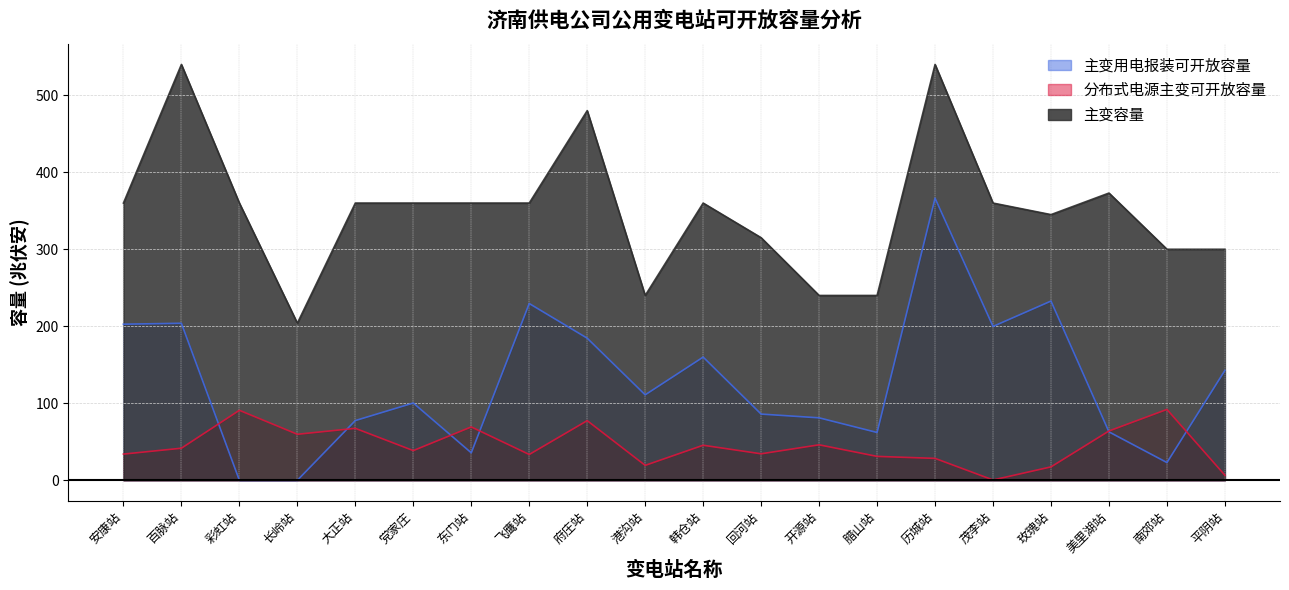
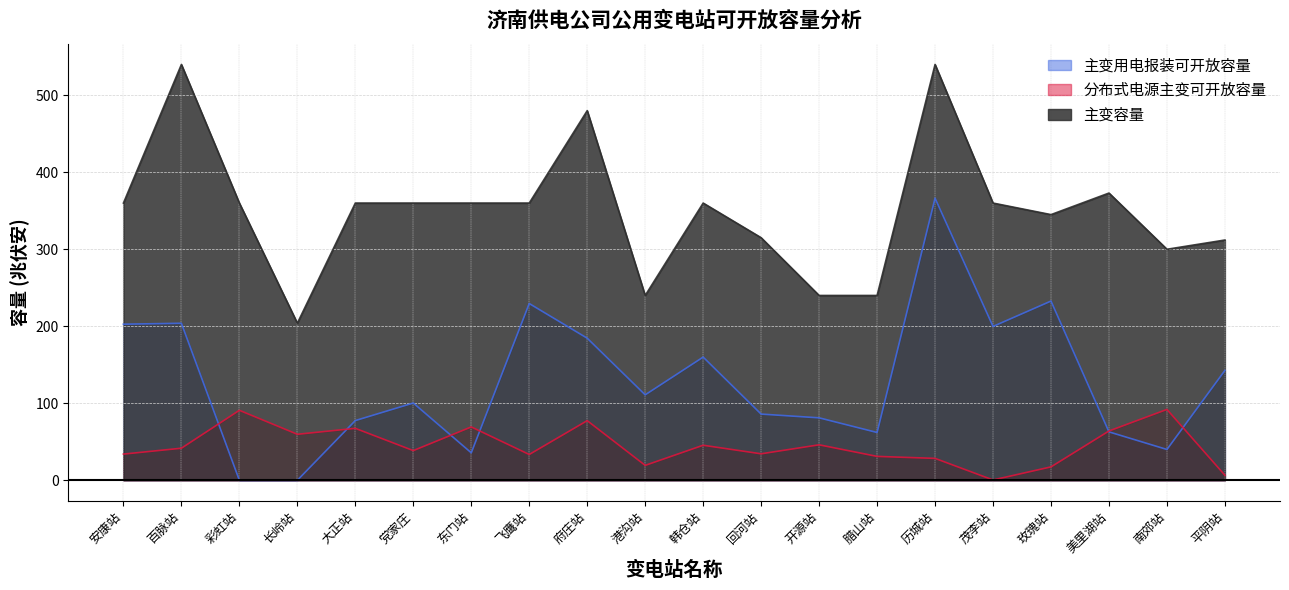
  {
    "主变用电报装可开放容量": {
      "安康站": 200,
      "百脉站": 200,
      "彩虹站": 0,
      "长岭站": 0,
      "大正站": 80,
      "党家庄": 100,
      "东门站": 40,
      "飞鹰站": 230,
      "府庄站": 180,
      "港沟站": 110,
      "韩仓站": 160,
      "回河站": 90,
      "开源站": 80,
      "腊山站": 60,
      "历城站": 370,
      "茂李站": 200,
      "玫瑰站": 230,
-     "南郊站": 20,
+     "南郊站": 40,
      "平阴站": 140
    },
    "分布式电源主变可开放容量": {
      "安康站": 30,
      "百脉站": 40,
      "彩虹站": 90,
      "长岭站": 60,
      "大正站": 70,
      "党家庄": 40,
      "东门站": 70,
      "飞鹰站": 30,
      "府庄站": 80,
      "港沟站": 20,
      "韩仓站": 50,
      "回河站": 30,
      "开源站": 50,
      "腊山站": 30,
      "历城站": 30,
      "茂李站": 0,
      "玫瑰站": 20,
      "南郊站": 90,
      "平阴站": 10
    },
    "主变容量": {
      "安康站": 360,
      "百脉站": 540,
      "彩虹站": 360,
      "长岭站": 200,
      "大正站": 360,
      "党家庄": 360,
      "东门站": 360,
      "飞鹰站": 360,
      "府庄站": 480,
      "港沟站": 240,
      "韩仓站": 360,
      "回河站": 320,
      "开源站": 240,
      "腊山站": 240,
      "历城站": 540,
      "茂李站": 360,
      "玫瑰站": 350,
      "美里湖站": 370,
      "南郊站": 300,
-     "平阴站": 300
+     "平阴站": 310
    }
  }
